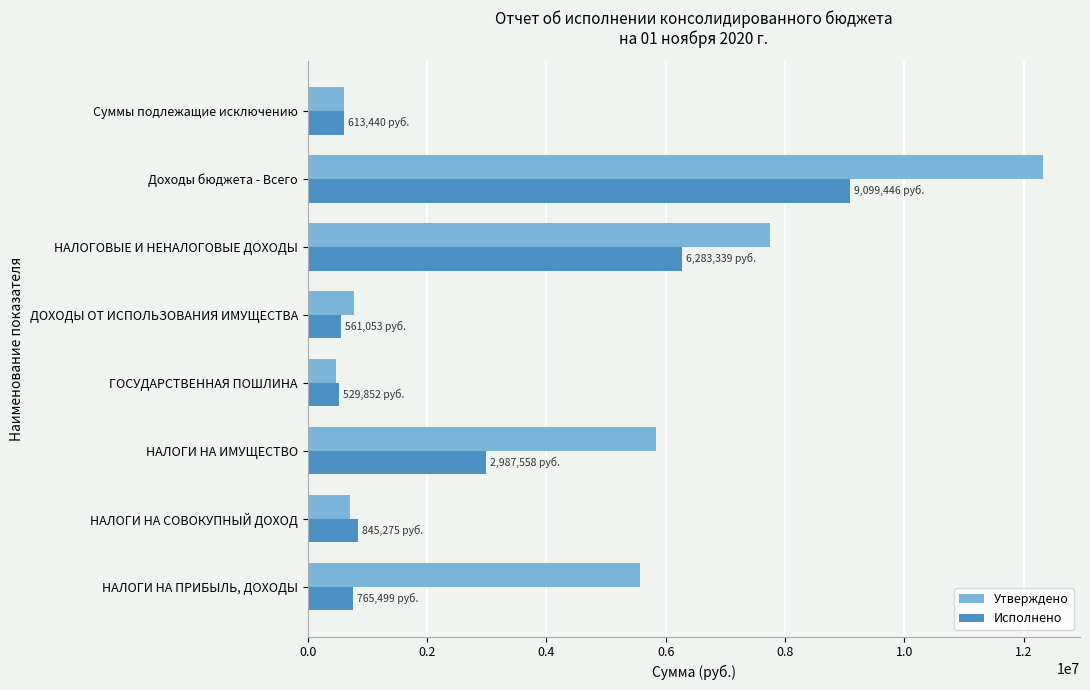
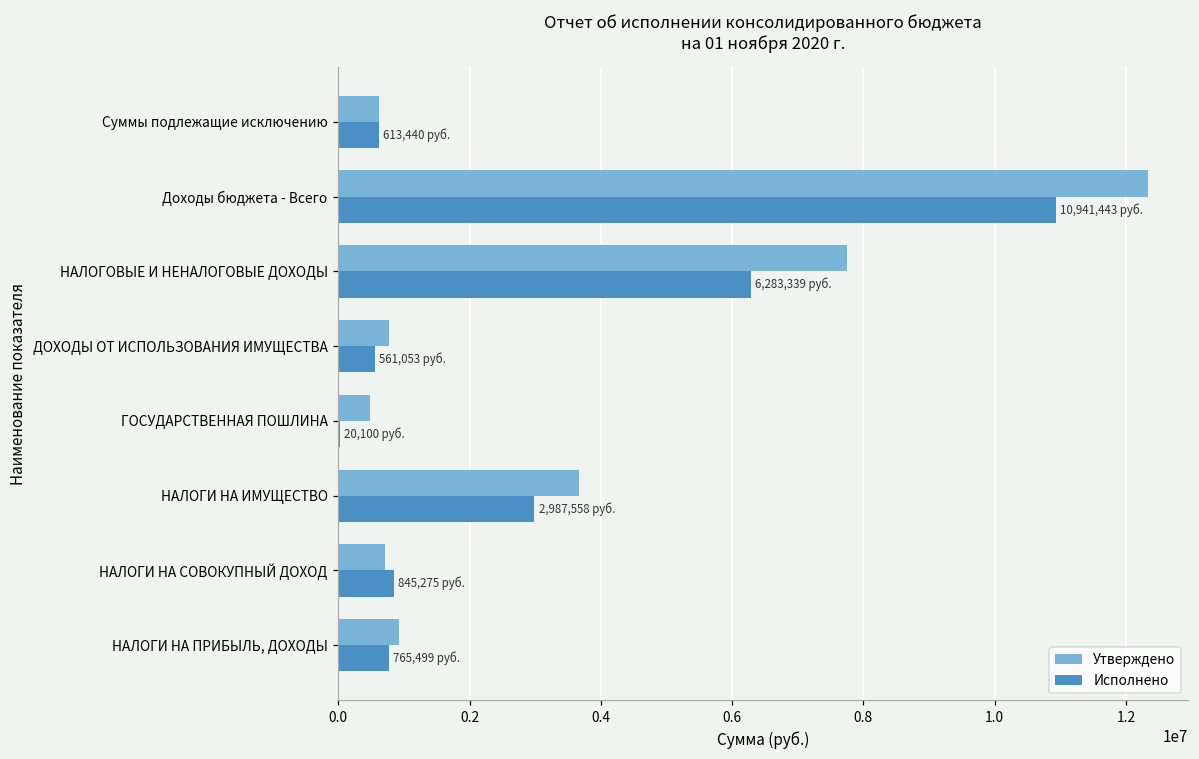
  {
    "Утверждено": {
      "Суммы подлежащие исключению": "600000",
      "Доходы бюджета - Всего": "12300000",
      "НАЛОГОВЫЕ И НЕНАЛОГОВЫЕ ДОХОДЫ": "7700000",
      "ДОХОДЫ ОТ ИСПОЛЬЗОВАНИЯ ИМУЩЕСТВА": "800000",
      "ГОСУДАРСТВЕННАЯ ПОШЛИНА": "500000",
-     "НАЛОГИ НА ИМУЩЕСТВО": "5800000",
+     "НАЛОГИ НА ИМУЩЕСТВО": "3700000",
      "НАЛОГИ НА СОВОКУПНЫЙ ДОХОД": "700000",
-     "НАЛОГИ НА ПРИБЫЛЬ, ДОХОДЫ": "5600000"
+     "НАЛОГИ НА ПРИБЫЛЬ, ДОХОДЫ": "900000"
    },
    "Исполнено": {
      "Суммы подлежащие исключению": "613,440",
-     "Доходы бюджета - Всего": "9,099,446",
+     "Доходы бюджета - Всего": "10,941,443",
      "НАЛОГОВЫЕ И НЕНАЛОГОВЫЕ ДОХОДЫ": "6,283,339",
      "ДОХОДЫ ОТ ИСПОЛЬЗОВАНИЯ ИМУЩЕСТВА": "561,053",
-     "ГОСУДАРСТВЕННАЯ ПОШЛИНА": "529,852",
+     "ГОСУДАРСТВЕННАЯ ПОШЛИНА": "20,100",
      "НАЛОГИ НА ИМУЩЕСТВО": "2,987,558",
      "НАЛОГИ НА СОВОКУПНЫЙ ДОХОД": "845,275",
      "НАЛОГИ НА ПРИБЫЛЬ, ДОХОДЫ": "765,499"
    }
  }
